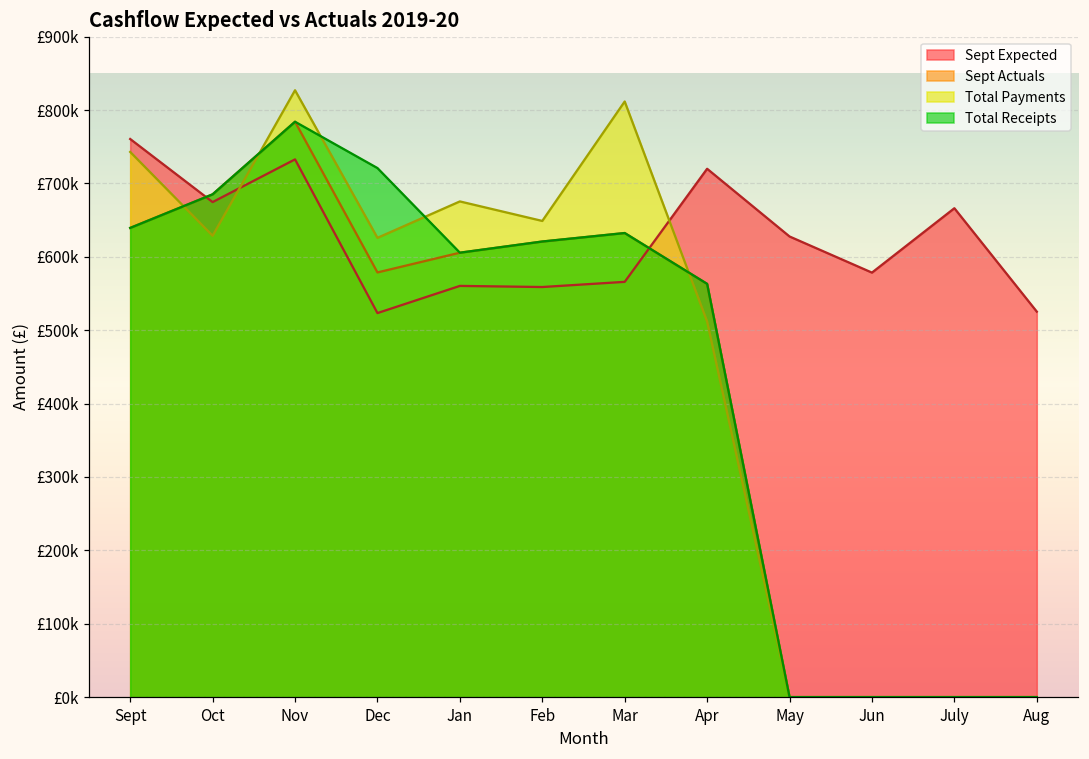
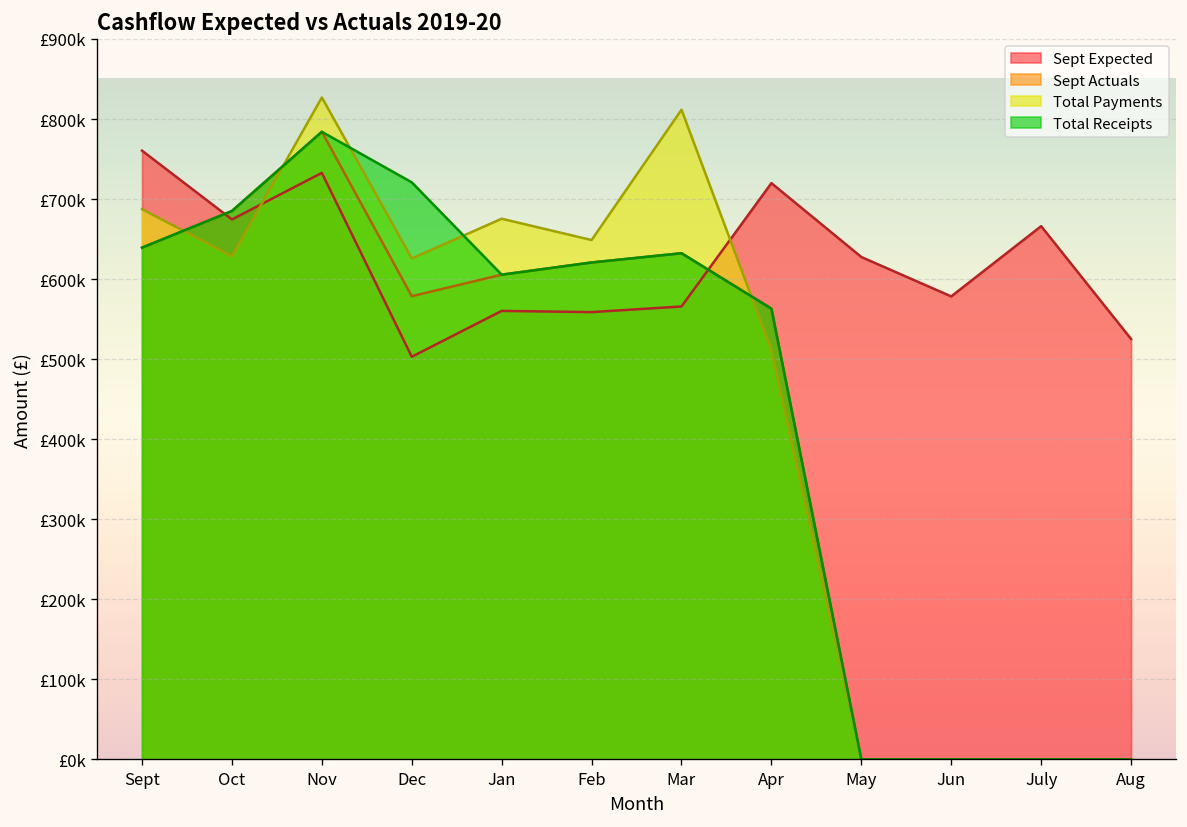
  {
    "Sept Expected": {
      "Sept": "£760000",
      "Oct": "£670000",
      "Nov": "£730000",
-     "Dec": "£520000",
+     "Dec": "£500000",
      "Jan": "£560000",
      "Feb": "£560000",
      "Mar": "£570000",
      "Apr": "£720000",
      "May": "£630000",
      "Jun": "£580000",
      "July": "£670000",
      "Aug": "£530000"
    },
    "Sept Actuals": {
      "Dec": "£580000"
    },
    "Total Payments": {
-     "Sept": "£740000",
+     "Sept": "£690000",
      "Oct": "£630000",
      "Nov": "£830000",
      "Dec": "£630000",
      "Jan": "£680000",
      "Feb": "£650000",
      "Mar": "£810000",
      "Apr": "£510000"
    },
    "Total Receipts": {
      "Dec": "£720000"
    }
  }
